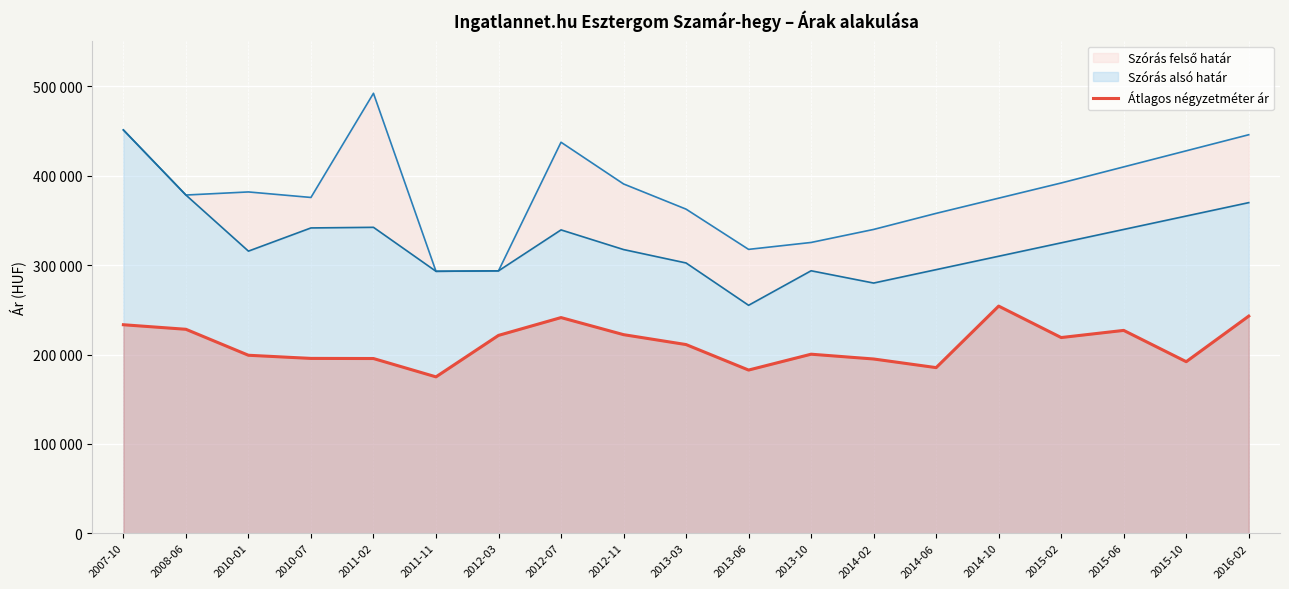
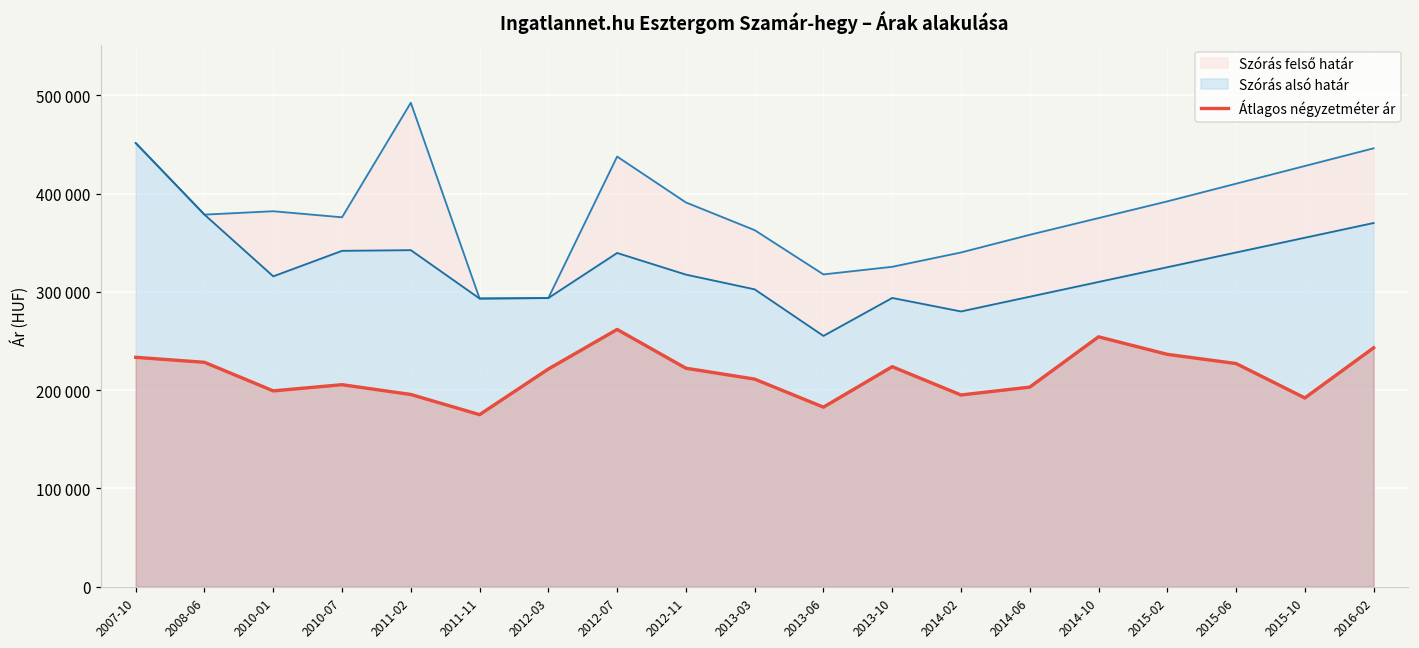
  {
    "Átlagos négyzetméter ár": {
      "2007-10": 230000,
      "2008-06": 230000,
      "2010-01": 200000,
-     "2010-07": 200000,
+     "2010-07": 210000,
      "2011-02": 200000,
      "2011-11": 180000,
      "2012-03": 220000,
-     "2012-07": 240000,
+     "2012-07": 260000,
      "2012-11": 220000,
      "2013-03": 210000,
      "2013-06": 180000,
-     "2013-10": 200000,
+     "2013-10": 220000,
      "2014-02": 200000,
-     "2014-06": 190000,
+     "2014-06": 200000,
      "2014-10": 250000,
-     "2015-02": 220000,
+     "2015-02": 240000,
      "2015-06": 230000,
      "2015-10": 190000,
      "2016-02": 240000
    }
  }
